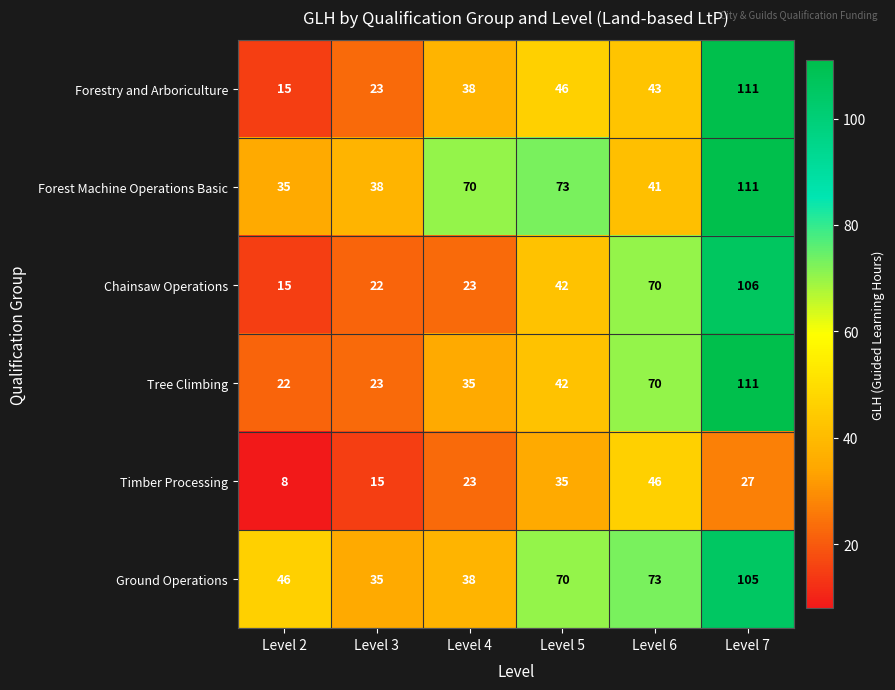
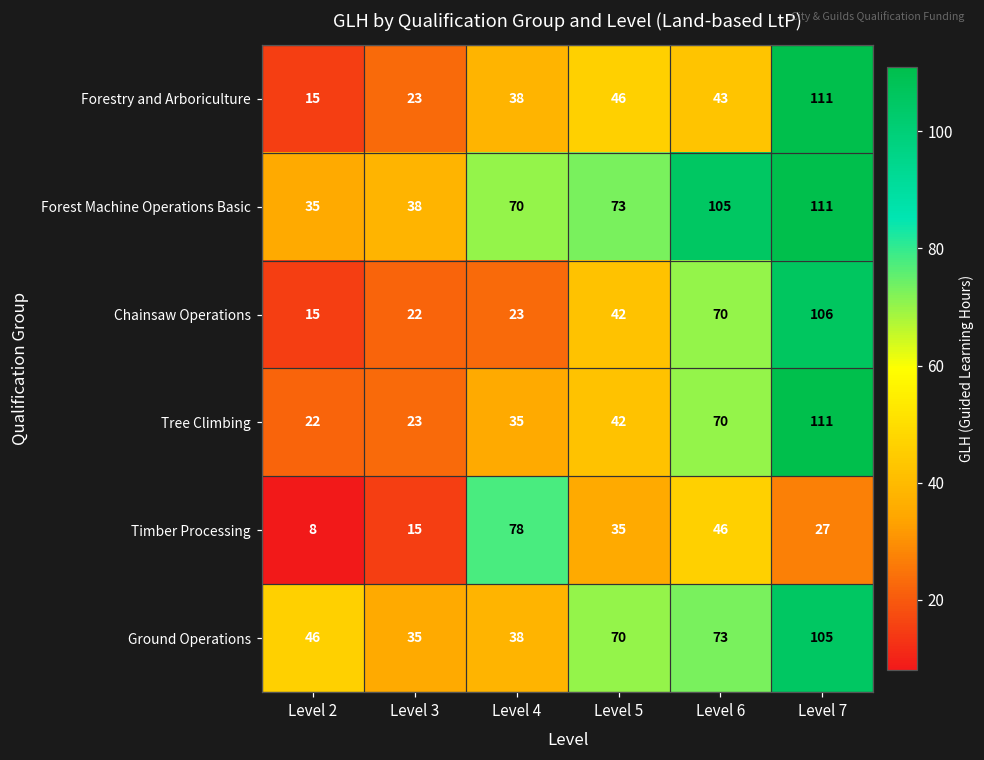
  {
    "Forestry and Arboriculture": {
      "Level 2": 15,
      "Level 3": 23,
      "Level 4": 38,
      "Level 5": 46,
      "Level 6": 43,
      "Level 7": 111
    },
    "Forest Machine Operations Basic": {
      "Level 2": 35,
      "Level 3": 38,
      "Level 4": 70,
      "Level 5": 73,
-     "Level 6": 41,
+     "Level 6": 105,
      "Level 7": 111
    },
    "Chainsaw Operations": {
      "Level 2": 15,
      "Level 3": 22,
      "Level 4": 23,
      "Level 5": 42,
      "Level 6": 70,
      "Level 7": 106
    },
    "Tree Climbing": {
      "Level 2": 22,
      "Level 3": 23,
      "Level 4": 35,
      "Level 5": 42,
      "Level 6": 70,
      "Level 7": 111
    },
    "Timber Processing": {
      "Level 2": 8,
      "Level 3": 15,
-     "Level 4": 23,
+     "Level 4": 78,
      "Level 5": 35,
      "Level 6": 46,
      "Level 7": 27
    },
    "Ground Operations": {
      "Level 2": 46,
      "Level 3": 35,
      "Level 4": 38,
      "Level 5": 70,
      "Level 6": 73,
      "Level 7": 105
    }
  }
